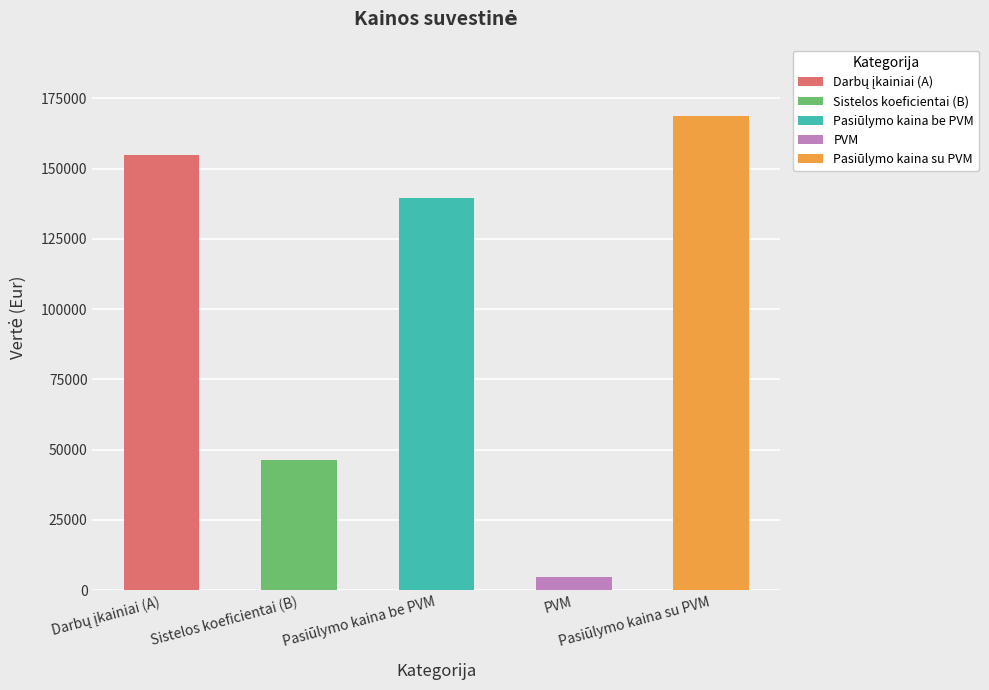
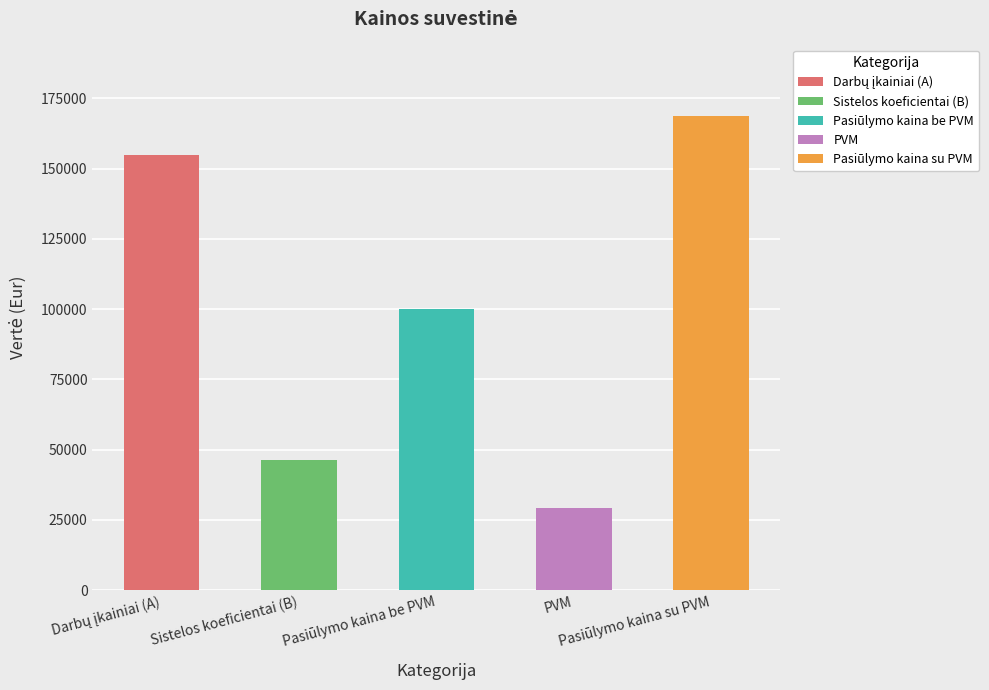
  {
    "Darbų įkainiai (A)": 155000,
    "Sistelos koeficientai (B)": 46000,
-   "Pasiūlymo kaina be PVM": 140000,
-   "PVM": 5000,
+   "Pasiūlymo kaina be PVM": 100000,
+   "PVM": 29000,
    "Pasiūlymo kaina su PVM": 169000
  }
